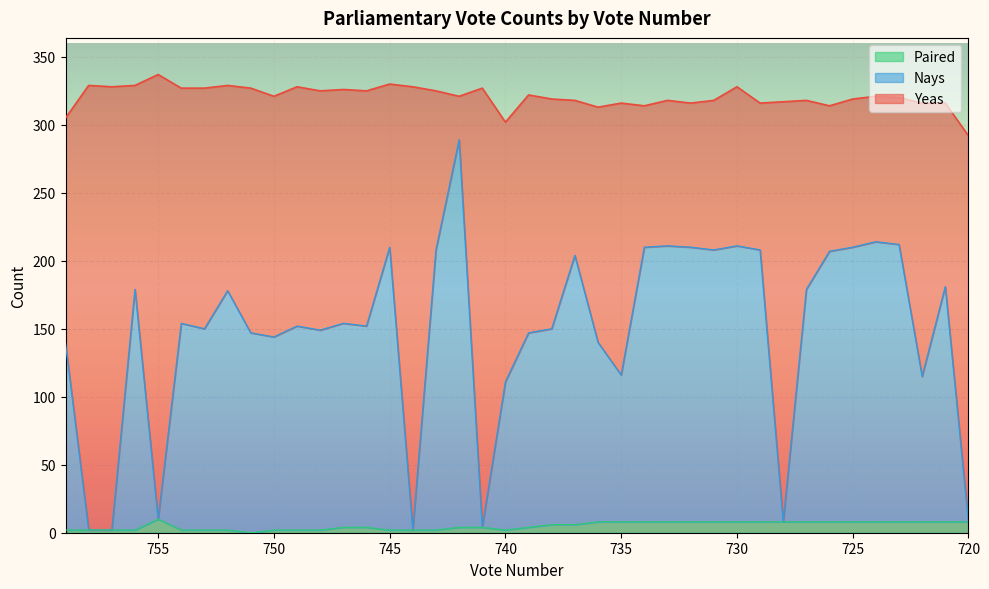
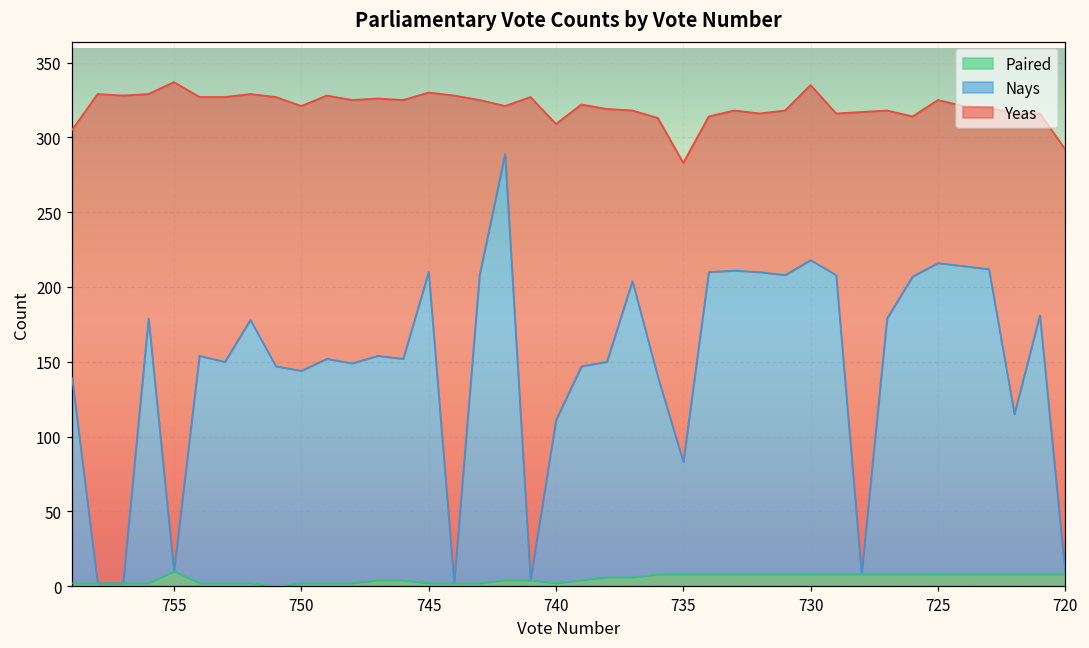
  {
    "Paired": {
      "750": 2,
      "745": 2,
      "740": 2,
      "735": 8,
      "730": 8,
      "725": 8
    },
    "Nays": {
      "750": 142,
      "745": 208,
      "740": 109,
-     "735": 108,
-     "730": 203,
-     "725": 202
+     "735": 75,
+     "730": 210,
+     "725": 208
    },
    "Yeas": {
      "755": 327,
      "750": 177,
      "745": 120,
-     "740": 191,
+     "740": 198,
      "735": 200,
      "730": 117,
      "725": 109,
      "720": 284
    }
  }
